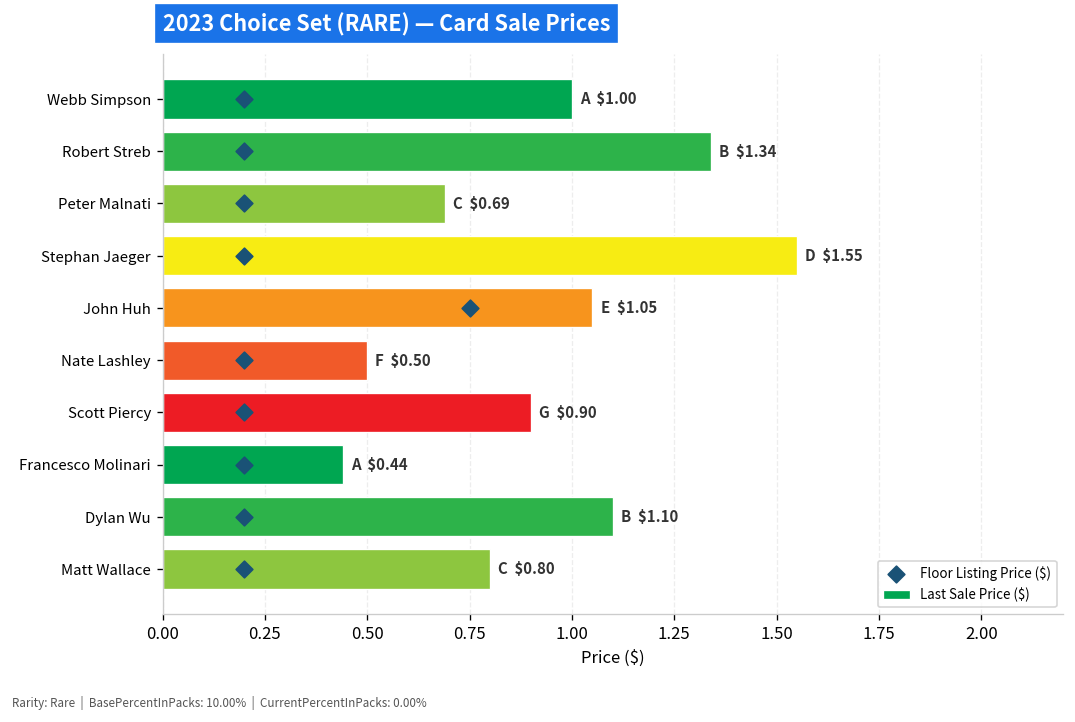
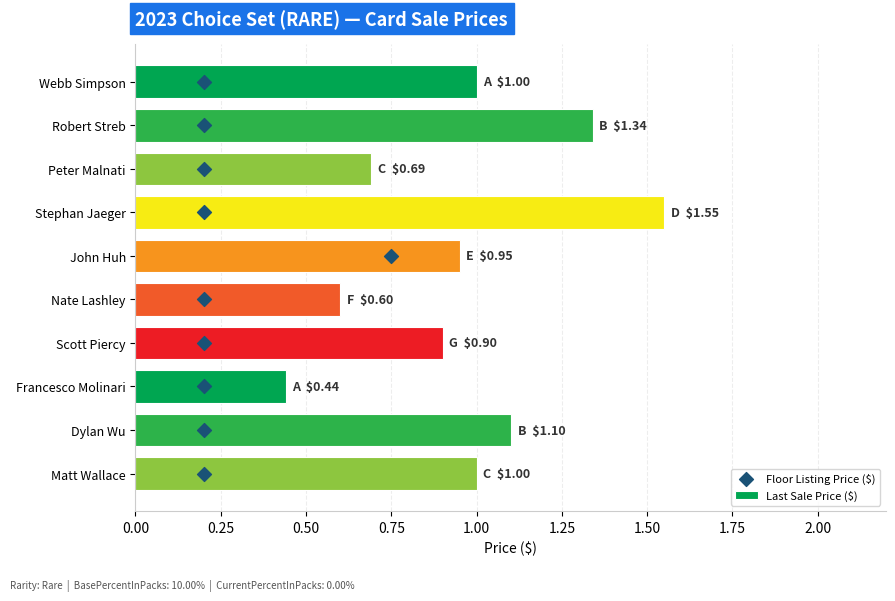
  {
    "Last Sale Price ($)": {
      "Webb Simpson": "$1.00",
      "Robert Streb": "$1.34",
      "Peter Malnati": "$0.69",
      "Stephan Jaeger": "$1.55",
-     "John Huh": "$1.05",
-     "Nate Lashley": "$0.50",
+     "John Huh": "$0.95",
+     "Nate Lashley": "$0.60",
      "Scott Piercy": "$0.90",
      "Francesco Molinari": "$0.44",
      "Dylan Wu": "$1.10",
-     "Matt Wallace": "$0.80"
+     "Matt Wallace": "$1.00"
    }
  }
